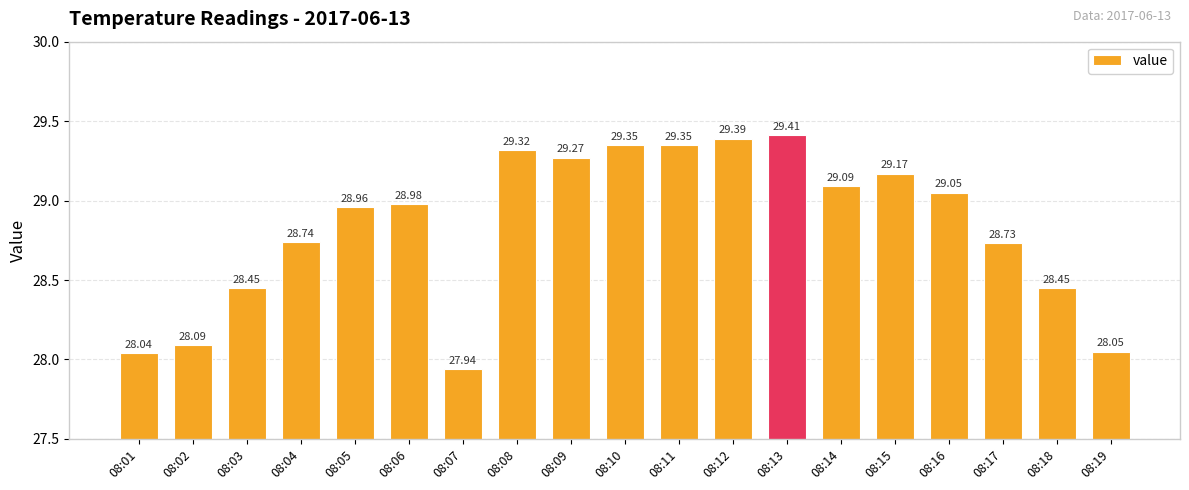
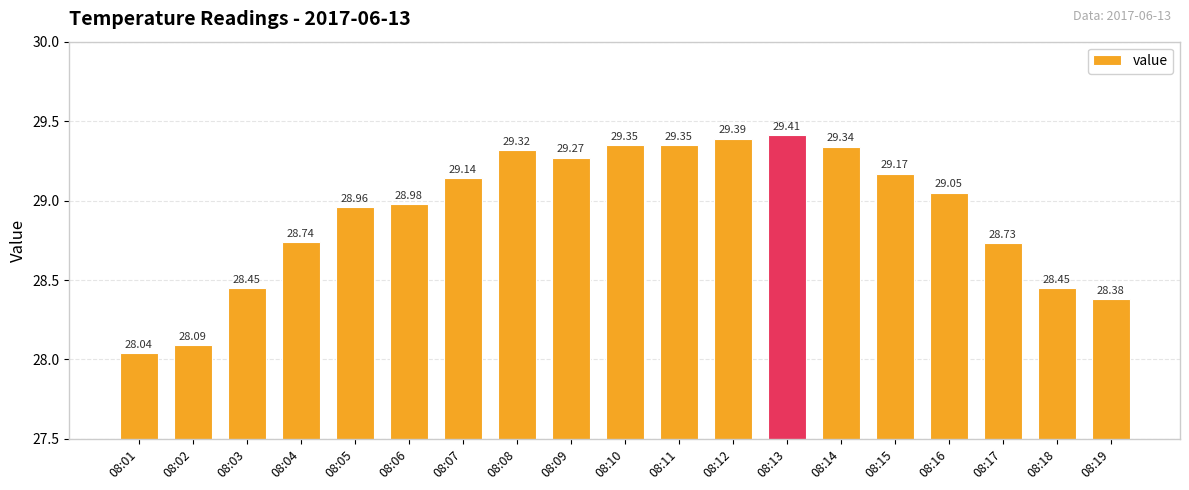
  {
    "08:01": 28.04,
    "08:02": 28.09,
    "08:03": 28.45,
    "08:04": 28.74,
    "08:05": 28.96,
    "08:06": 28.98,
-   "08:07": 27.94,
+   "08:07": 29.14,
    "08:08": 29.32,
    "08:09": 29.27,
    "08:10": 29.35,
    "08:11": 29.35,
    "08:12": 29.39,
    "08:13": 29.41,
-   "08:14": 29.09,
+   "08:14": 29.34,
    "08:15": 29.17,
    "08:16": 29.05,
    "08:17": 28.73,
    "08:18": 28.45,
-   "08:19": 28.05
+   "08:19": 28.38
  }
